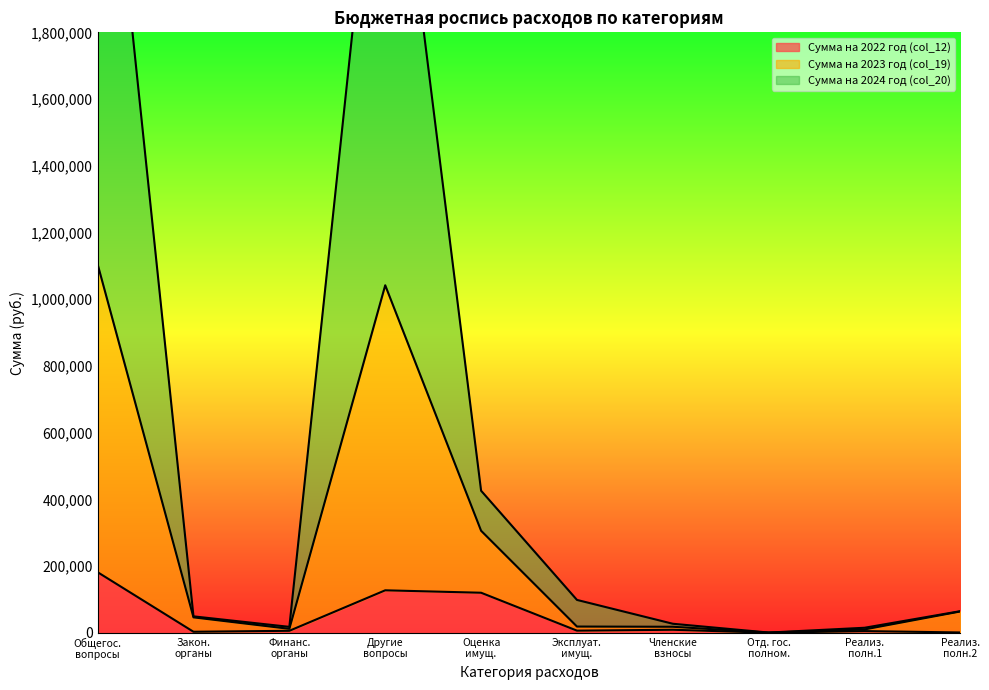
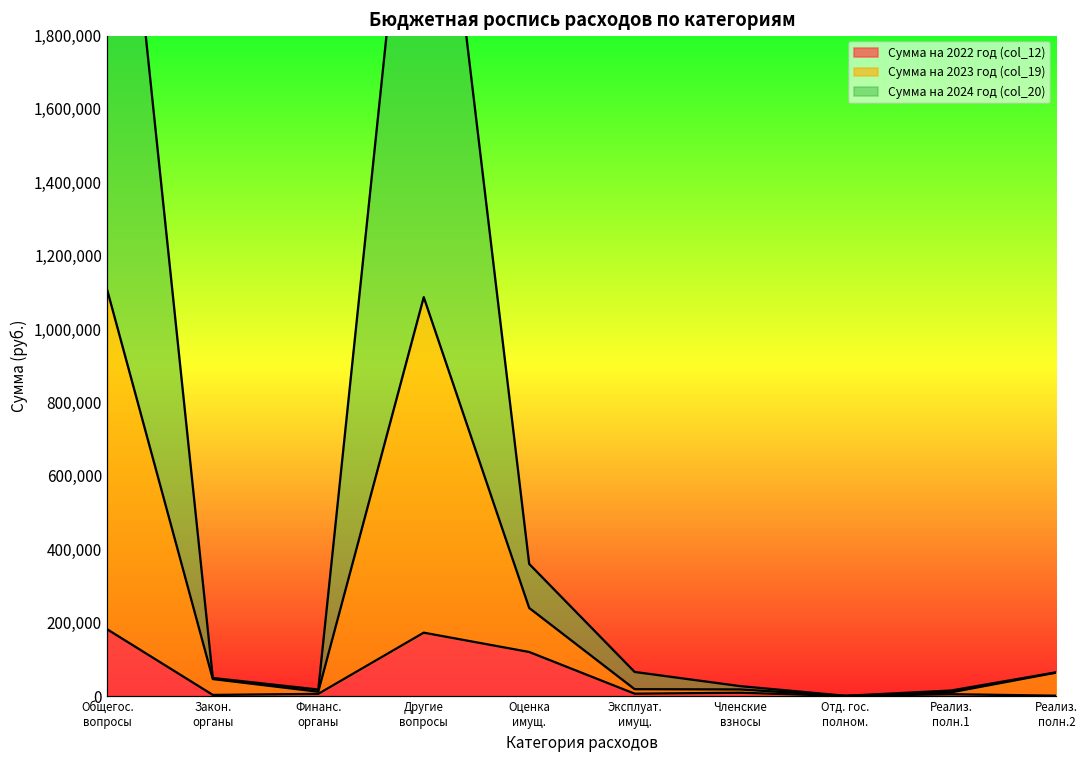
  {
    "Сумма на 2022 год (col_12)": {
      "Общегос. вопросы": "180,000",
      "Закон. органы": "0",
-     "Другие вопросы": "130,000",
+     "Другие вопросы": "170,000",
      "Оценка имущ.": "120,000",
      "Эксплуат. имущ.": "10,000",
      "Членские взносы": "10,000",
      "Реализ. полн.2": "0"
    },
    "Сумма на 2023 год (col_19)": {
      "Общегос. вопросы": "920,000",
      "Другие вопросы": "910,000",
-     "Оценка имущ.": "190,000",
+     "Оценка имущ.": "120,000",
      "Эксплуат. имущ.": "10,000",
      "Членские взносы": "10,000"
    },
    "Сумма на 2024 год (col_20)": {
      "Оценка имущ.": "120,000",
-     "Эксплуат. имущ.": "80,000",
+     "Эксплуат. имущ.": "50,000",
      "Членские взносы": "10,000"
    }
  }
